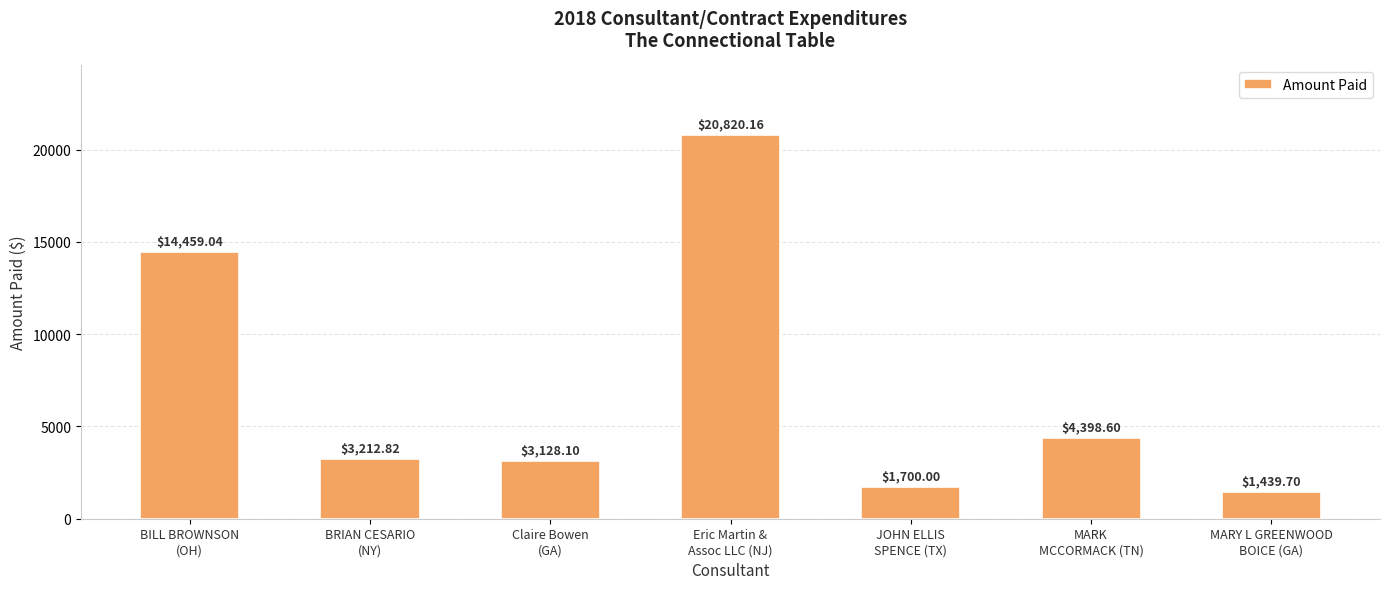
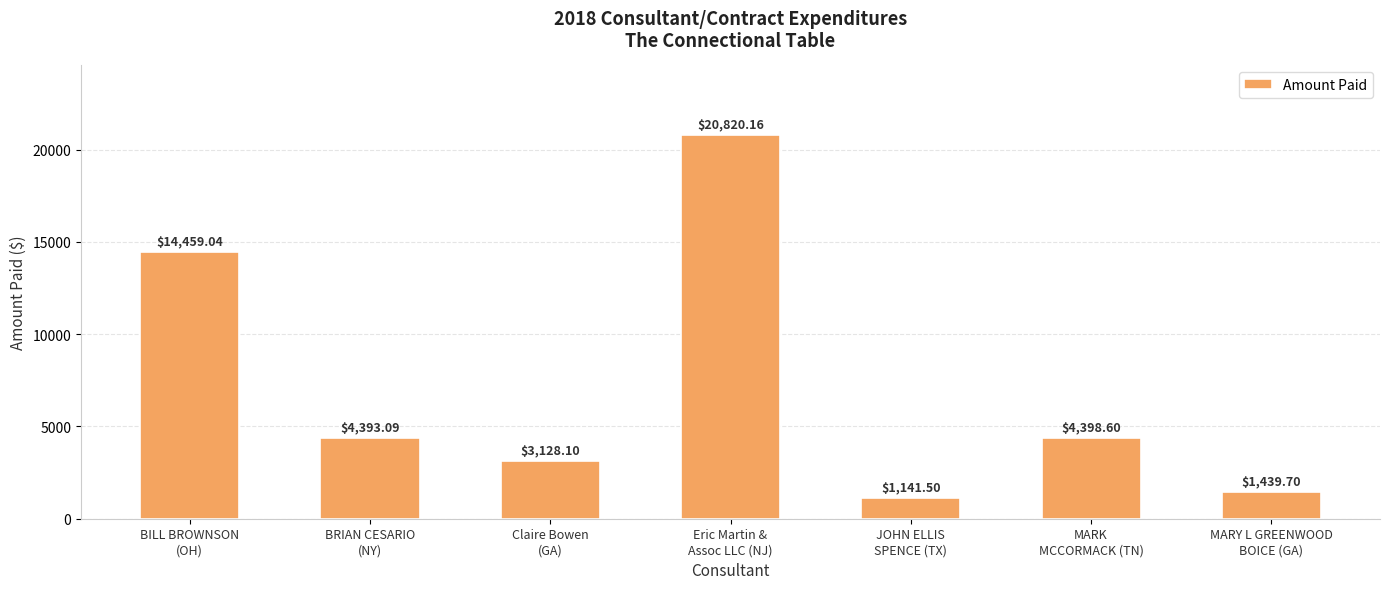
  {
    "BILL BROWNSON (OH)": "$14,459.04",
-   "BRIAN CESARIO (NY)": "$3,212.82",
+   "BRIAN CESARIO (NY)": "$4,393.09",
    "Claire Bowen (GA)": "$3,128.10",
    "Eric Martin & Assoc LLC (NJ)": "$20,820.16",
-   "JOHN ELLIS SPENCE (TX)": "$1,700.00",
+   "JOHN ELLIS SPENCE (TX)": "$1,141.50",
    "MARK MCCORMACK (TN)": "$4,398.60",
    "MARY L GREENWOOD BOICE (GA)": "$1,439.70"
  }
